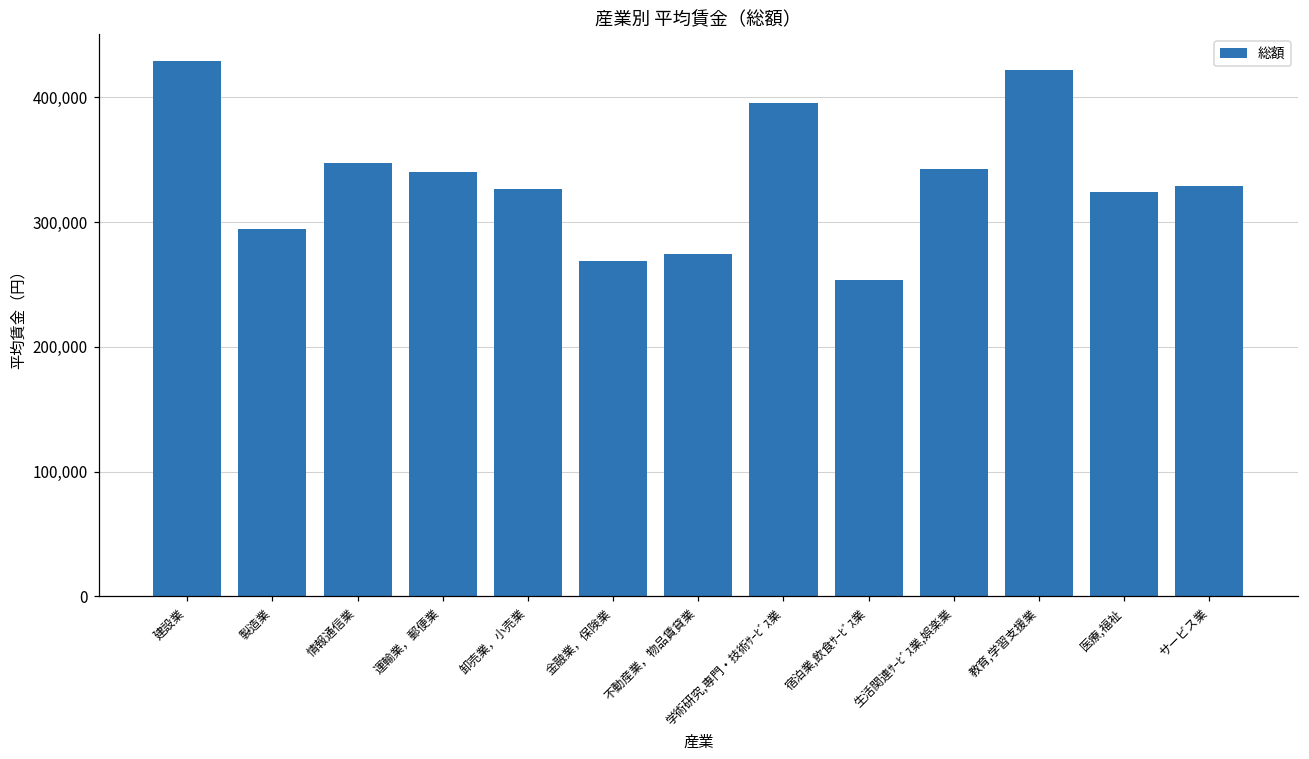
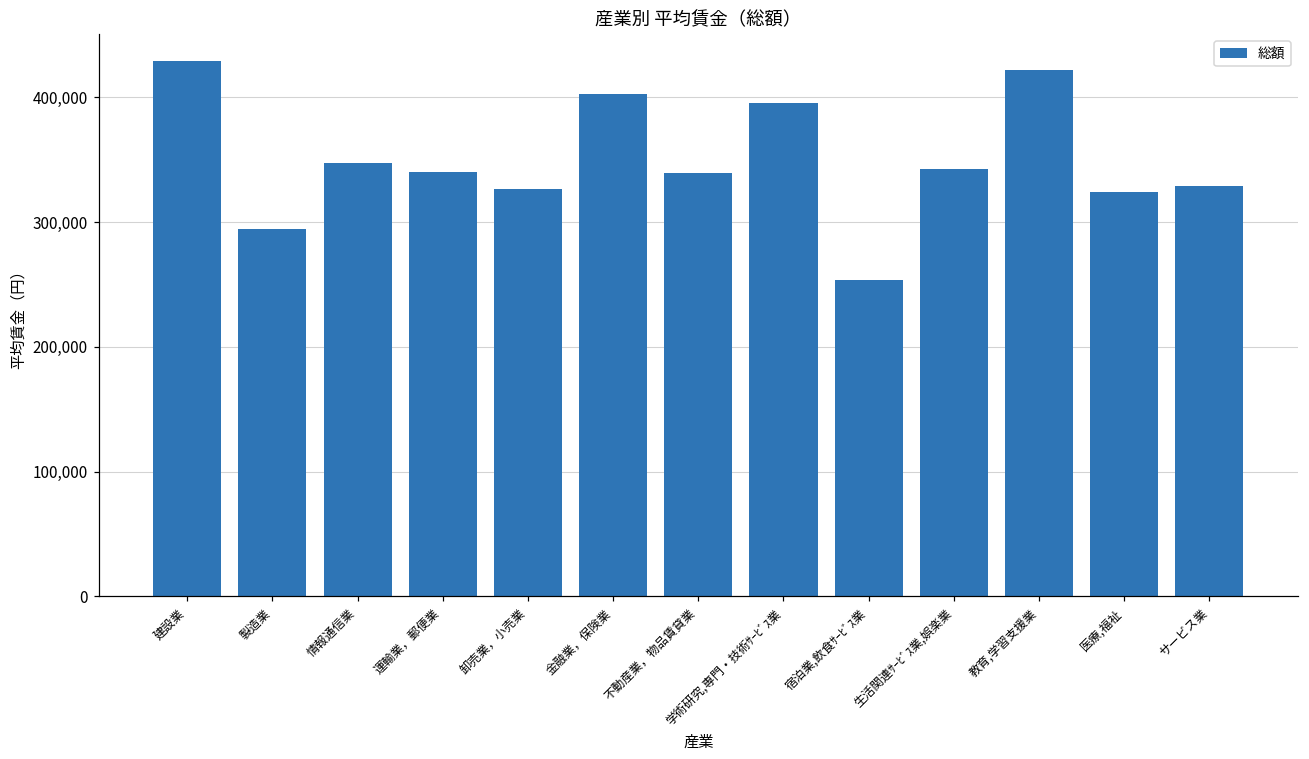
  {
    "建設業": "429,000",
    "製造業": "295,000",
    "情報通信業": "347,000",
    "運輸業，郵便業": "340,000",
    "卸売業，小売業": "326,000",
-   "金融業，保険業": "269,000",
-   "不動産業，物品賃貸業": "275,000",
+   "金融業，保険業": "403,000",
+   "不動産業，物品賃貸業": "339,000",
    "学術研究,専門・技術ｻｰﾋﾞｽ業": "396,000",
    "宿泊業,飲食ｻｰﾋﾞｽ業": "254,000",
    "生活関連ｻｰﾋﾞｽ業,娯楽業": "342,000",
    "教育,学習支援業": "422,000",
    "医療,福祉": "324,000",
    "サービス業": "329,000"
  }
